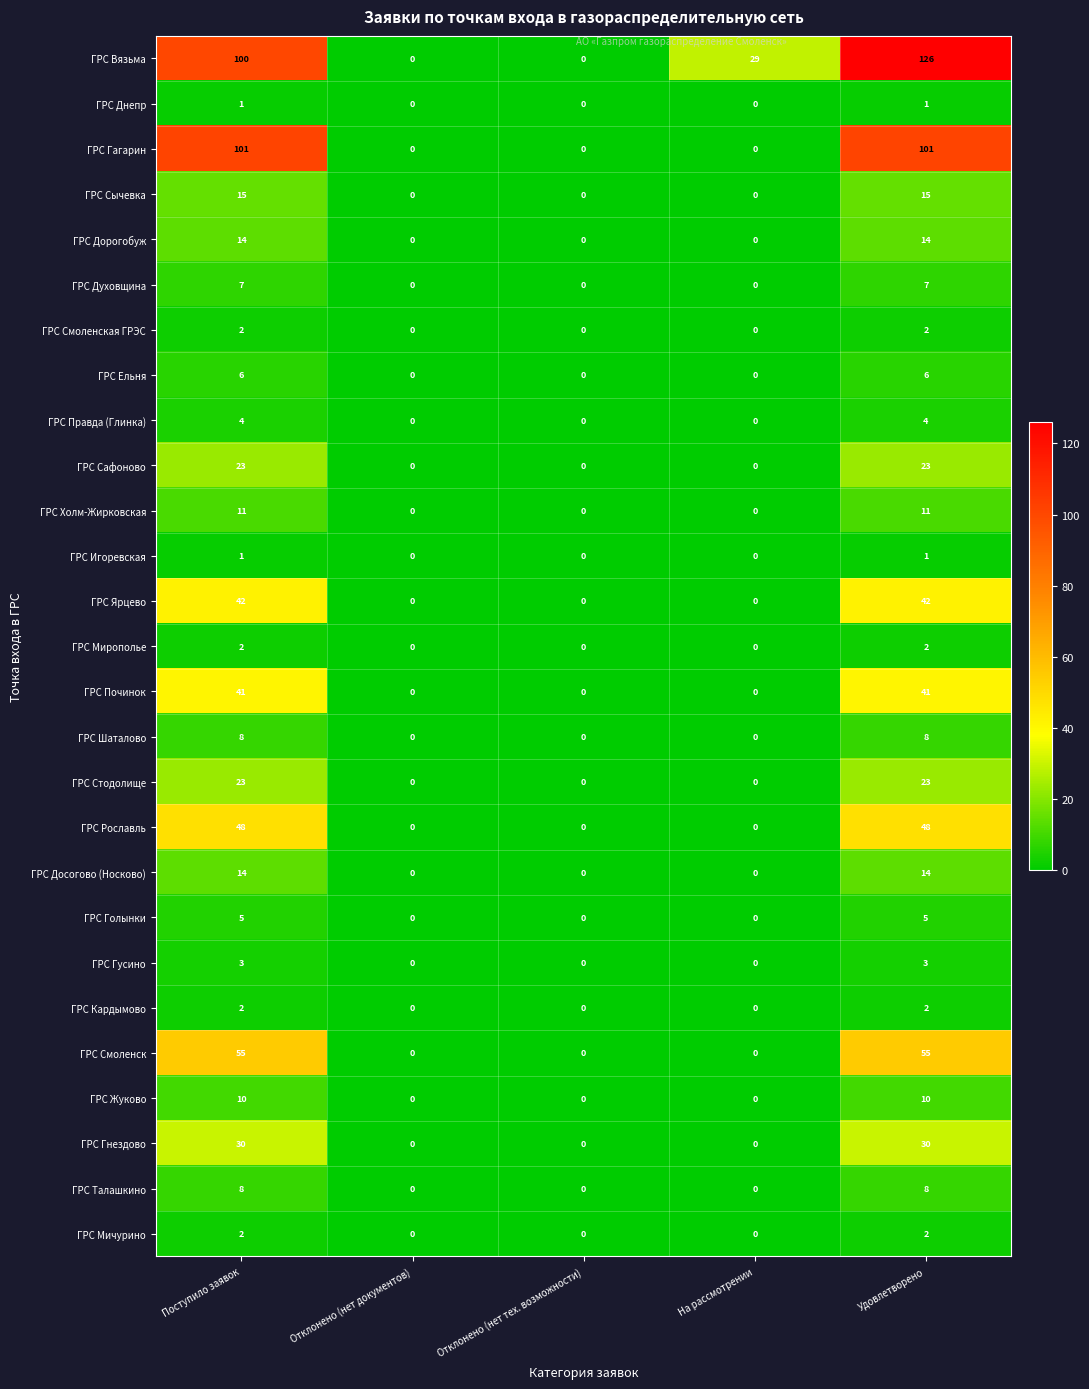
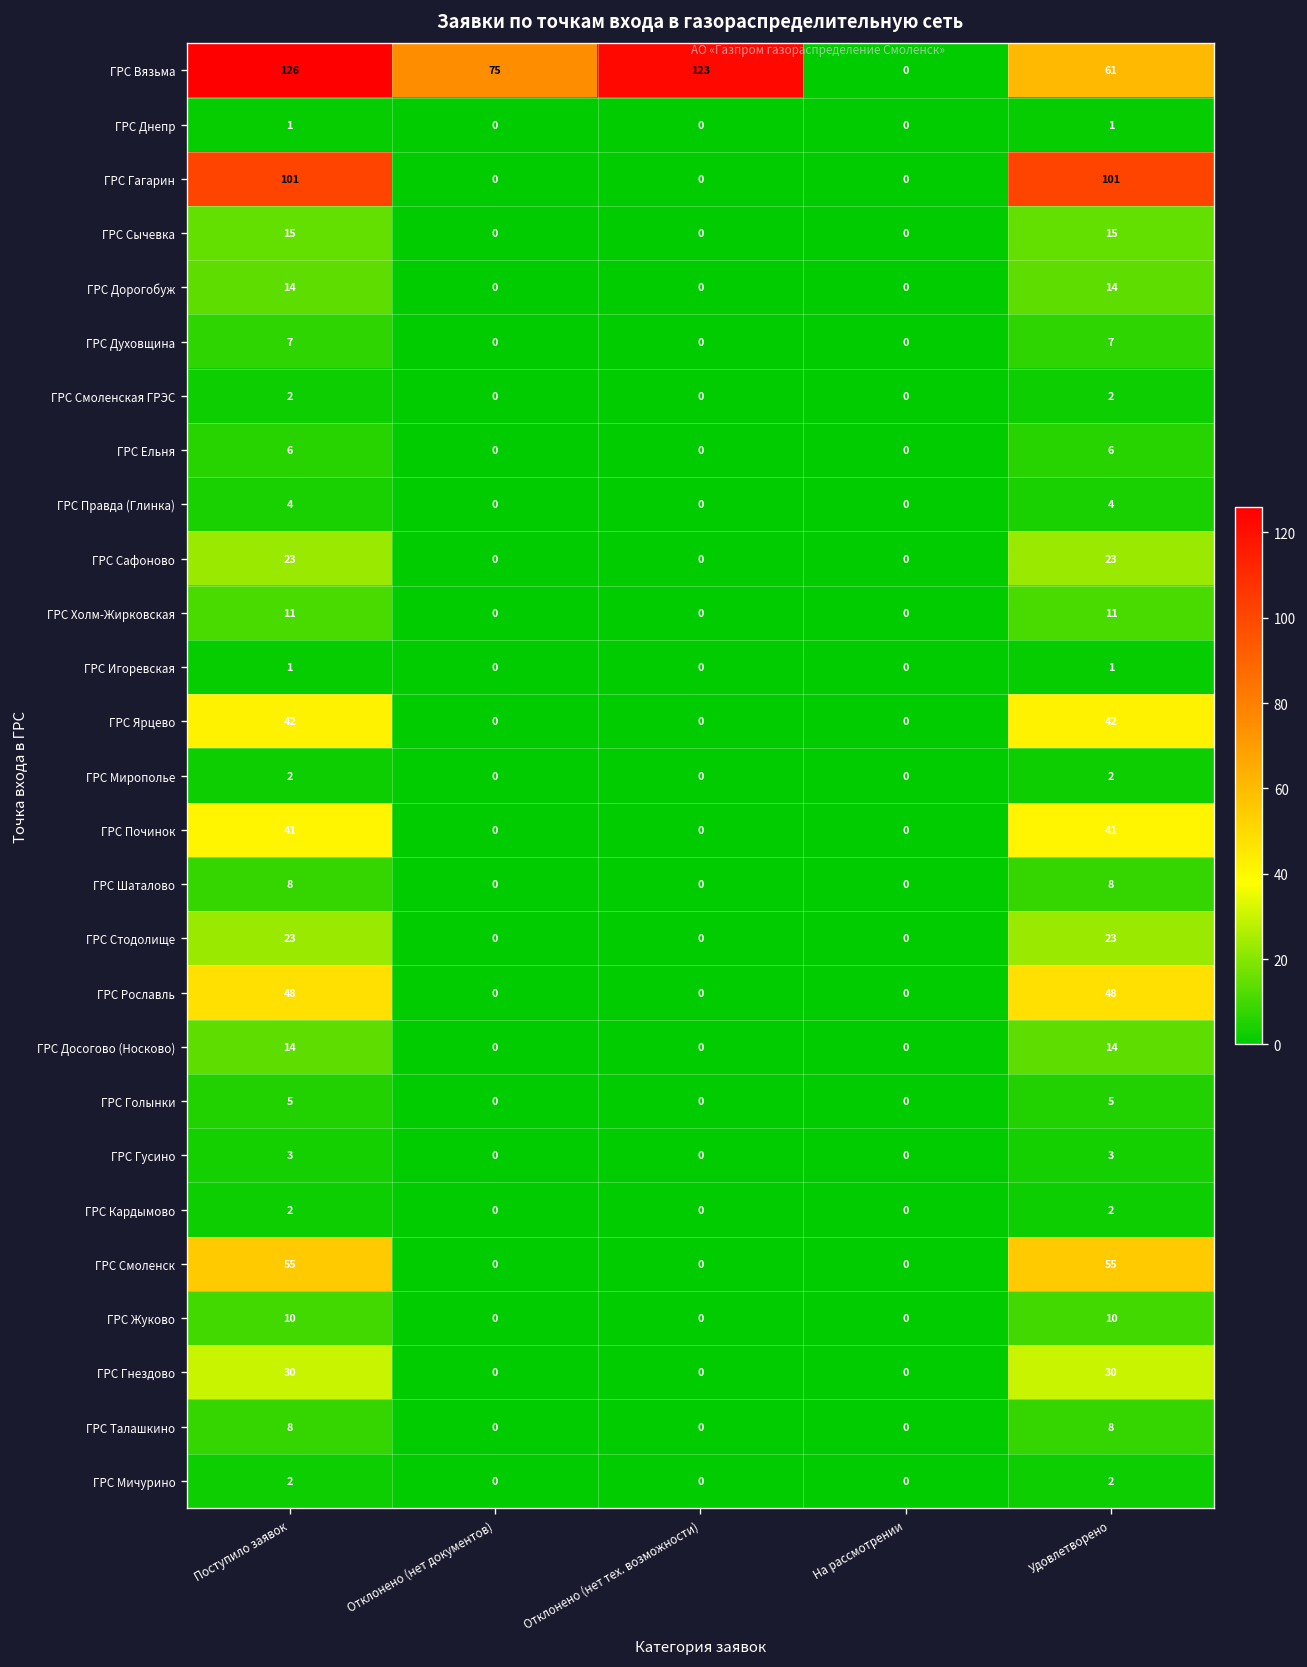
  {
    "ГРС Вязьма": {
-     "Поступило заявок": 100,
-     "Отклонено (нет документов)": 0,
-     "Отклонено (нет тех. возможности)": 0,
-     "На рассмотрении": 29,
-     "Удовлетворено": 126
+     "Поступило заявок": 126,
+     "Отклонено (нет документов)": 75,
+     "Отклонено (нет тех. возможности)": 123,
+     "На рассмотрении": 0,
+     "Удовлетворено": 61
    },
    "ГРС Днепр": {
      "Поступило заявок": 1,
      "Отклонено (нет документов)": 0,
      "Отклонено (нет тех. возможности)": 0,
      "На рассмотрении": 0,
      "Удовлетворено": 1
    },
    "ГРС Гагарин": {
      "Поступило заявок": 101,
      "Отклонено (нет документов)": 0,
      "Отклонено (нет тех. возможности)": 0,
      "На рассмотрении": 0,
      "Удовлетворено": 101
    },
    "ГРС Сычевка": {
      "Поступило заявок": 15,
      "Отклонено (нет документов)": 0,
      "Отклонено (нет тех. возможности)": 0,
      "На рассмотрении": 0,
      "Удовлетворено": 15
    },
    "ГРС Дорогобуж": {
      "Поступило заявок": 14,
      "Отклонено (нет документов)": 0,
      "Отклонено (нет тех. возможности)": 0,
      "На рассмотрении": 0,
      "Удовлетворено": 14
    },
    "ГРС Духовщина": {
      "Поступило заявок": 7,
      "Отклонено (нет документов)": 0,
      "Отклонено (нет тех. возможности)": 0,
      "На рассмотрении": 0,
      "Удовлетворено": 7
    },
    "ГРС Смоленская ГРЭС": {
      "Поступило заявок": 2,
      "Отклонено (нет документов)": 0,
      "Отклонено (нет тех. возможности)": 0,
      "На рассмотрении": 0,
      "Удовлетворено": 2
    },
    "ГРС Ельня": {
      "Поступило заявок": 6,
      "Отклонено (нет документов)": 0,
      "Отклонено (нет тех. возможности)": 0,
      "На рассмотрении": 0,
      "Удовлетворено": 6
    },
    "ГРС Правда (Глинка)": {
      "Поступило заявок": 4,
      "Отклонено (нет документов)": 0,
      "Отклонено (нет тех. возможности)": 0,
      "На рассмотрении": 0,
      "Удовлетворено": 4
    },
    "ГРС Сафоново": {
      "Поступило заявок": 23,
      "Отклонено (нет документов)": 0,
      "Отклонено (нет тех. возможности)": 0,
      "На рассмотрении": 0,
      "Удовлетворено": 23
    },
    "ГРС Холм-Жирковская": {
      "Поступило заявок": 11,
      "Отклонено (нет документов)": 0,
      "Отклонено (нет тех. возможности)": 0,
      "На рассмотрении": 0,
      "Удовлетворено": 11
    },
    "ГРС Игоревская": {
      "Поступило заявок": 1,
      "Отклонено (нет документов)": 0,
      "Отклонено (нет тех. возможности)": 0,
      "На рассмотрении": 0,
      "Удовлетворено": 1
    },
    "ГРС Ярцево": {
      "Поступило заявок": 42,
      "Отклонено (нет документов)": 0,
      "Отклонено (нет тех. возможности)": 0,
      "На рассмотрении": 0,
      "Удовлетворено": 42
    },
    "ГРС Мирополье": {
      "Поступило заявок": 2,
      "Отклонено (нет документов)": 0,
      "Отклонено (нет тех. возможности)": 0,
      "На рассмотрении": 0,
      "Удовлетворено": 2
    },
    "ГРС Починок": {
      "Поступило заявок": 41,
      "Отклонено (нет документов)": 0,
      "Отклонено (нет тех. возможности)": 0,
      "На рассмотрении": 0,
      "Удовлетворено": 41
    },
    "ГРС Шаталово": {
      "Поступило заявок": 8,
      "Отклонено (нет документов)": 0,
      "Отклонено (нет тех. возможности)": 0,
      "На рассмотрении": 0,
      "Удовлетворено": 8
    },
    "ГРС Стодолище": {
      "Поступило заявок": 23,
      "Отклонено (нет документов)": 0,
      "Отклонено (нет тех. возможности)": 0,
      "На рассмотрении": 0,
      "Удовлетворено": 23
    },
    "ГРС Рославль": {
      "Поступило заявок": 48,
      "Отклонено (нет документов)": 0,
      "Отклонено (нет тех. возможности)": 0,
      "На рассмотрении": 0,
      "Удовлетворено": 48
    },
    "ГРС Досогово (Носково)": {
      "Поступило заявок": 14,
      "Отклонено (нет документов)": 0,
      "Отклонено (нет тех. возможности)": 0,
      "На рассмотрении": 0,
      "Удовлетворено": 14
    },
    "ГРС Голынки": {
      "Поступило заявок": 5,
      "Отклонено (нет документов)": 0,
      "Отклонено (нет тех. возможности)": 0,
      "На рассмотрении": 0,
      "Удовлетворено": 5
    },
    "ГРС Гусино": {
      "Поступило заявок": 3,
      "Отклонено (нет документов)": 0,
      "Отклонено (нет тех. возможности)": 0,
      "На рассмотрении": 0,
      "Удовлетворено": 3
    },
    "ГРС Кардымово": {
      "Поступило заявок": 2,
      "Отклонено (нет документов)": 0,
      "Отклонено (нет тех. возможности)": 0,
      "На рассмотрении": 0,
      "Удовлетворено": 2
    },
    "ГРС Смоленск": {
      "Поступило заявок": 55,
      "Отклонено (нет документов)": 0,
      "Отклонено (нет тех. возможности)": 0,
      "На рассмотрении": 0,
      "Удовлетворено": 55
    },
    "ГРС Жуково": {
      "Поступило заявок": 10,
      "Отклонено (нет документов)": 0,
      "Отклонено (нет тех. возможности)": 0,
      "На рассмотрении": 0,
      "Удовлетворено": 10
    },
    "ГРС Гнездово": {
      "Поступило заявок": 30,
      "Отклонено (нет документов)": 0,
      "Отклонено (нет тех. возможности)": 0,
      "На рассмотрении": 0,
      "Удовлетворено": 30
    },
    "ГРС Талашкино": {
      "Поступило заявок": 8,
      "Отклонено (нет документов)": 0,
      "Отклонено (нет тех. возможности)": 0,
      "На рассмотрении": 0,
      "Удовлетворено": 8
    },
    "ГРС Мичурино": {
      "Поступило заявок": 2,
      "Отклонено (нет документов)": 0,
      "Отклонено (нет тех. возможности)": 0,
      "На рассмотрении": 0,
      "Удовлетворено": 2
    }
  }
